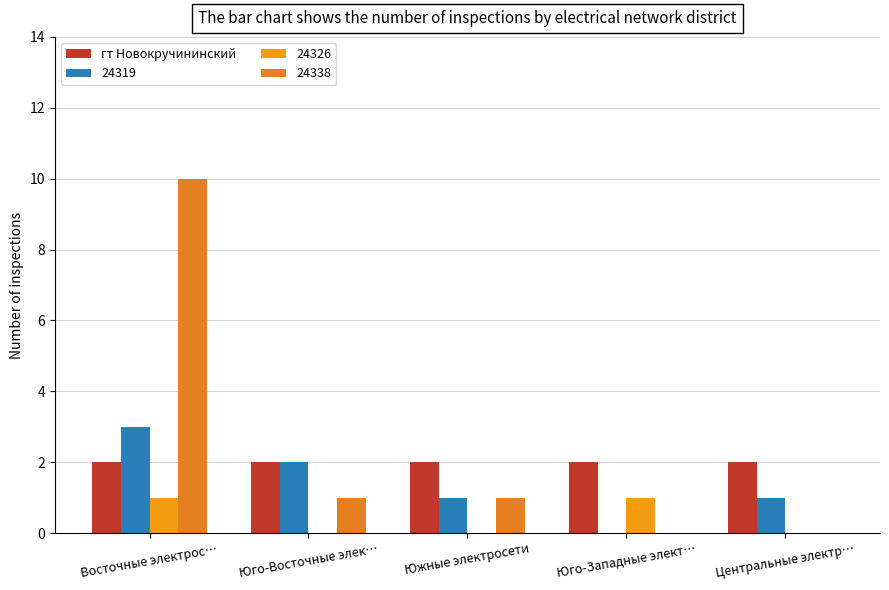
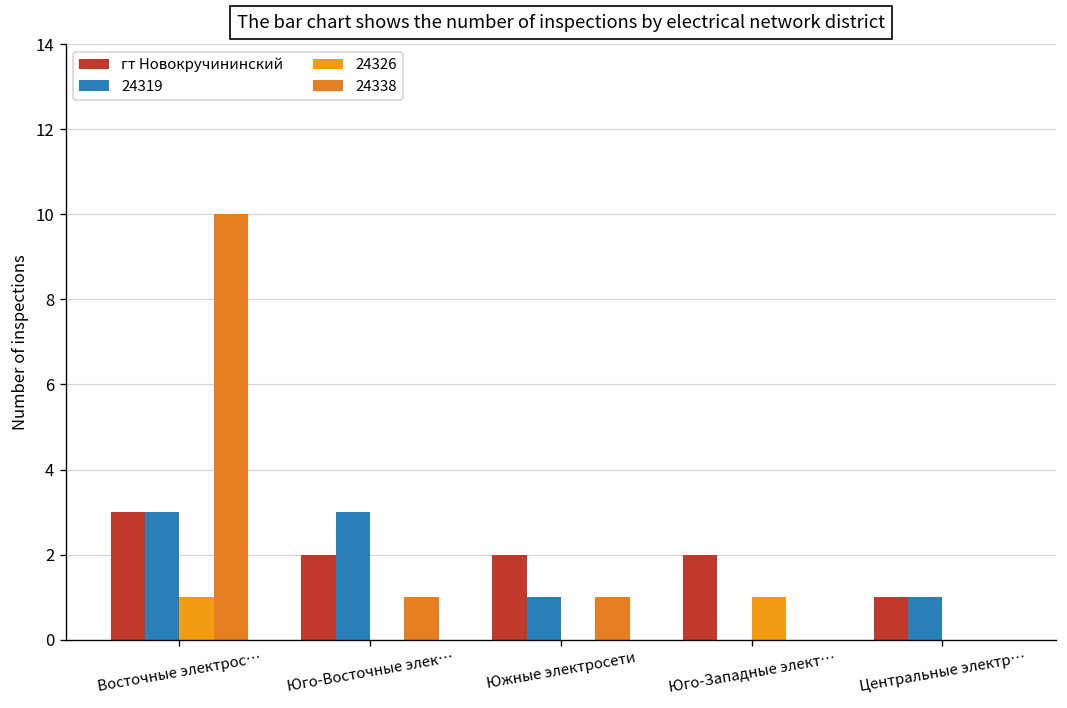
  {
    "гт Новокручининский": {
-     "Восточные электрос…": 2,
+     "Восточные электрос…": 3,
      "Юго-Восточные элек…": 2,
      "Южные электросети": 2,
      "Юго-Западные элект…": 2,
-     "Центральные электр…": 2
+     "Центральные электр…": 1
    },
    "24319": {
      "Восточные электрос…": 3,
-     "Юго-Восточные элек…": 2,
+     "Юго-Восточные элек…": 3,
      "Южные электросети": 1,
      "Юго-Западные элект…": 0,
      "Центральные электр…": 1
    }
  }
